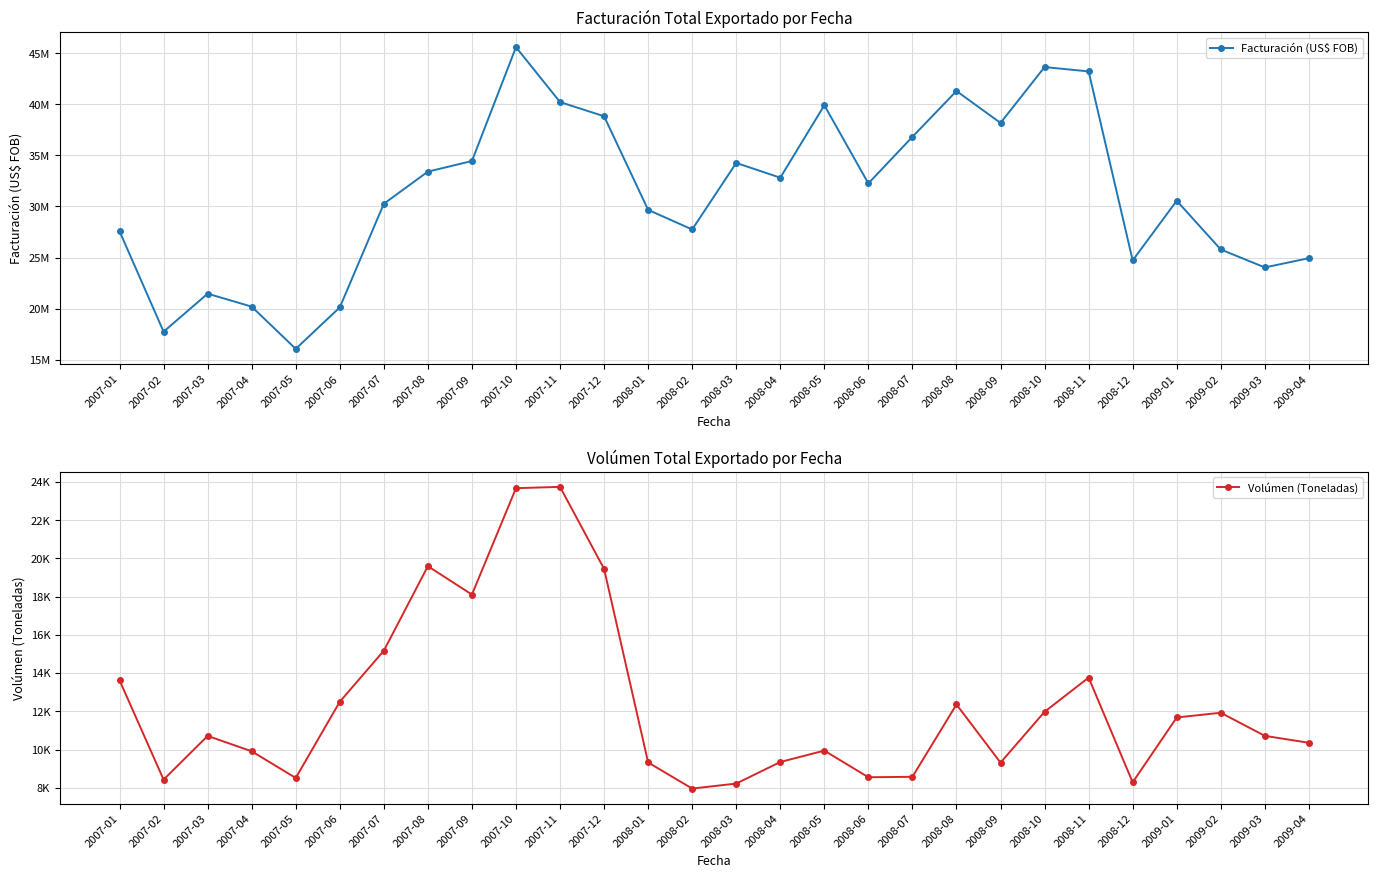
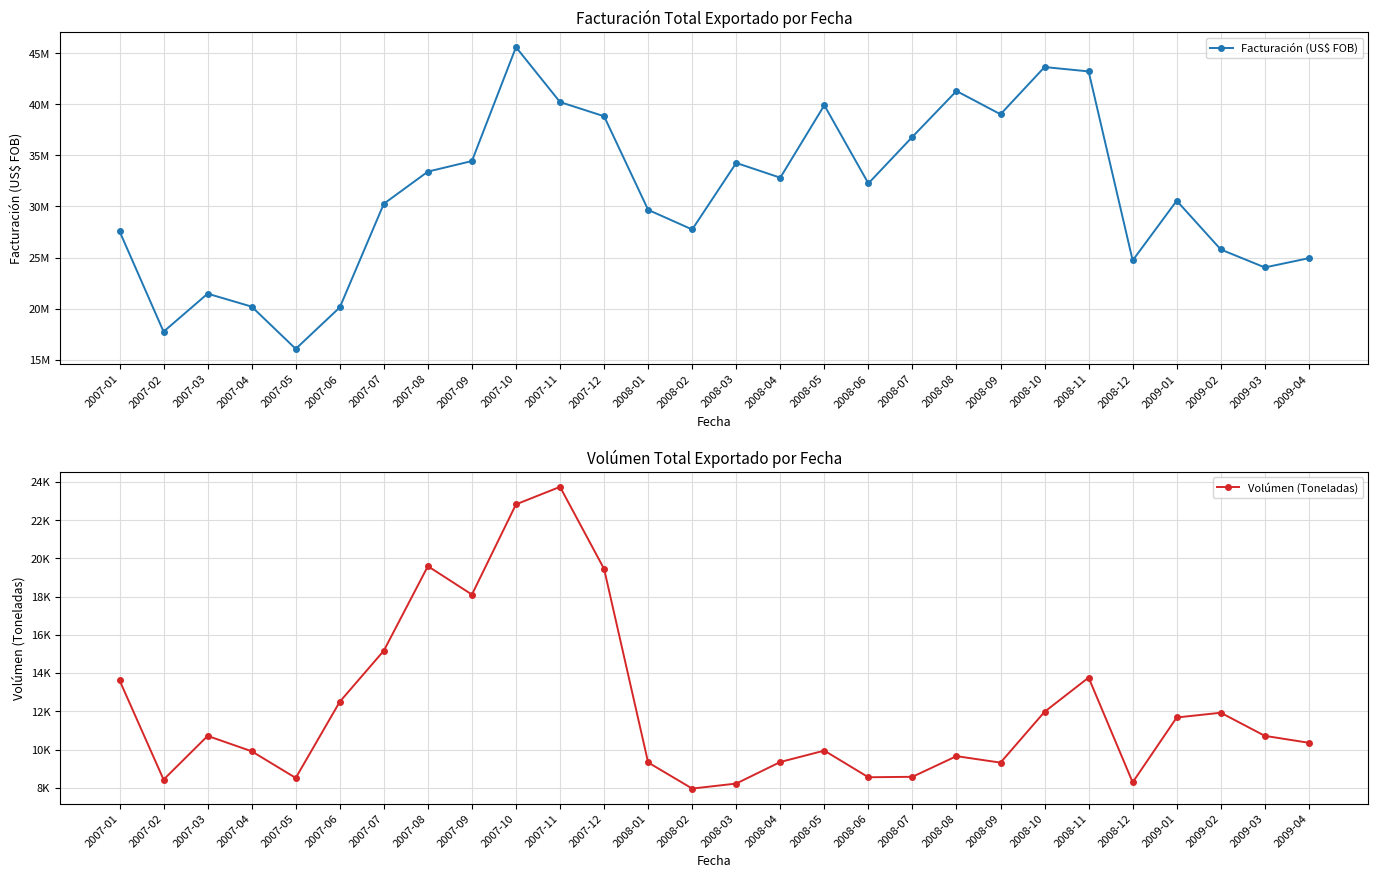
  {
    "Facturación Total Exportado por Fecha": {
      "2007-01": 27600000,
      "2007-02": 17700000,
      "2007-03": 21500000,
      "2007-04": 20200000,
      "2007-05": 16100000,
      "2007-06": 20100000,
      "2007-07": 30300000,
      "2007-08": 33400000,
      "2007-09": 34500000,
      "2007-10": 45600000,
      "2007-11": 40200000,
      "2007-12": 38800000,
      "2008-01": 29700000,
      "2008-02": 27700000,
      "2008-03": 34300000,
      "2008-04": 32800000,
      "2008-05": 39900000,
      "2008-06": 32300000,
      "2008-07": 36800000,
      "2008-08": 41300000,
-     "2008-09": 38200000,
+     "2008-09": 39000000,
      "2008-10": 43700000,
      "2008-11": 43200000,
      "2008-12": 24700000,
      "2009-01": 30600000,
      "2009-02": 25800000,
      "2009-03": 24000000,
      "2009-04": 24900000
    },
    "Volúmen Total Exportado por Fecha": {
      "2007-01": 13600,
      "2007-02": 8400,
      "2007-03": 10700,
      "2007-04": 9900,
      "2007-05": 8500,
      "2007-06": 12500,
      "2007-07": 15200,
      "2007-08": 19600,
      "2007-09": 18100,
-     "2007-10": 23700,
+     "2007-10": 22800,
      "2007-11": 23700,
      "2007-12": 19500,
      "2008-01": 9300,
      "2008-02": 8000,
      "2008-03": 8200,
      "2008-04": 9400,
      "2008-05": 9900,
      "2008-06": 8600,
      "2008-07": 8600,
-     "2008-08": 12400,
+     "2008-08": 9700,
      "2008-09": 9300,
      "2008-10": 12000,
      "2008-11": 13800,
      "2008-12": 8300,
      "2009-01": 11700,
      "2009-02": 11900,
      "2009-03": 10700,
      "2009-04": 10400
    }
  }
